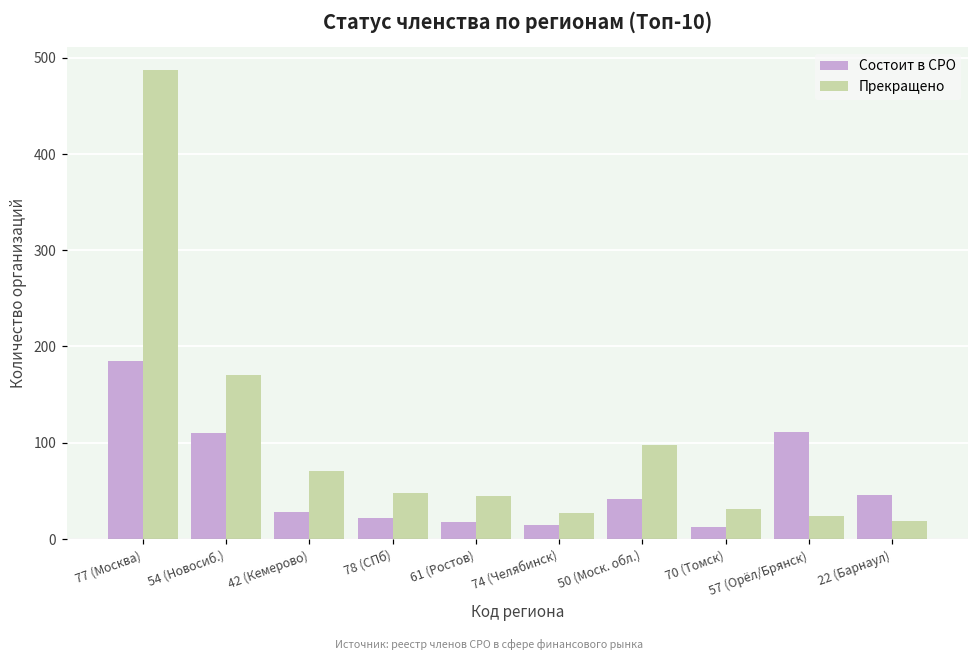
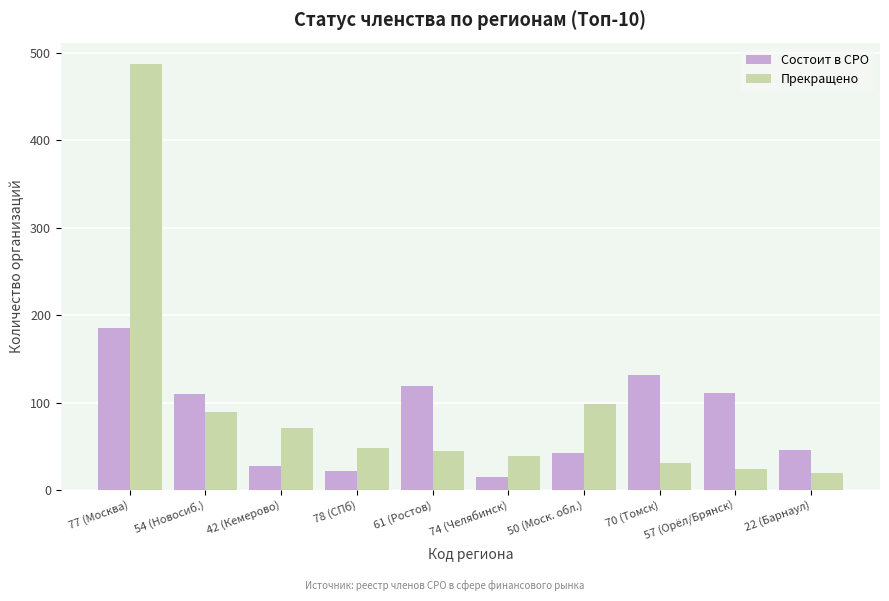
  {
    "Состоит в СРО": {
      "77 (Москва)": 190,
      "54 (Новосиб.)": 110,
      "42 (Кемерово)": 30,
      "78 (СПб)": 20,
-     "61 (Ростов)": 20,
+     "61 (Ростов)": 120,
      "74 (Челябинск)": 20,
      "50 (Моск. обл.)": 40,
-     "70 (Томск)": 10,
+     "70 (Томск)": 130,
      "57 (Орёл/Брянск)": 110,
      "22 (Барнаул)": 50
    },
    "Прекращено": {
      "77 (Москва)": 490,
-     "54 (Новосиб.)": 170,
+     "54 (Новосиб.)": 90,
      "42 (Кемерово)": 70,
      "78 (СПб)": 50,
      "61 (Ростов)": 50,
-     "74 (Челябинск)": 30,
+     "74 (Челябинск)": 40,
      "50 (Моск. обл.)": 100,
      "70 (Томск)": 30,
      "57 (Орёл/Брянск)": 20,
      "22 (Барнаул)": 20
    }
  }
